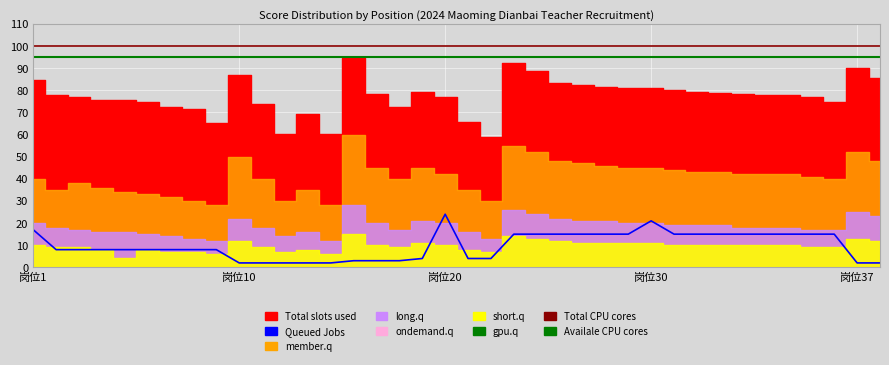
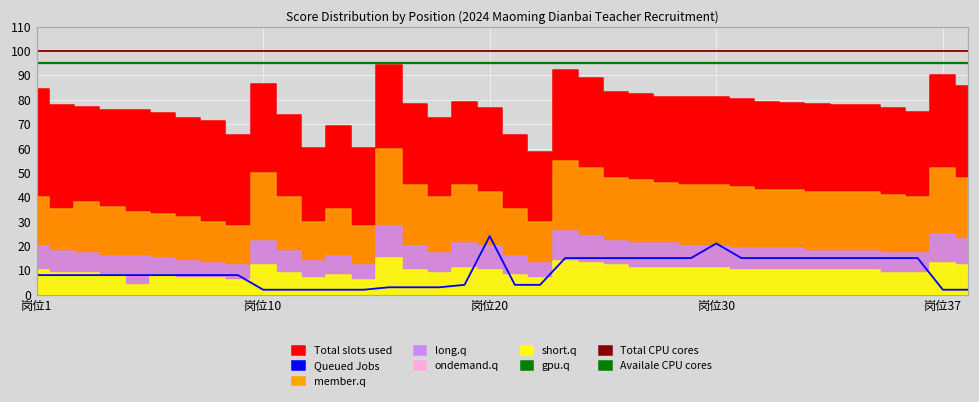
  {
    "Queued Jobs": {
-     "岗位1": 17,
+     "岗位1": 8,
      "岗位10": 2,
      "岗位20": 24,
      "岗位30": 21,
      "岗位37": 2
    }
  }
